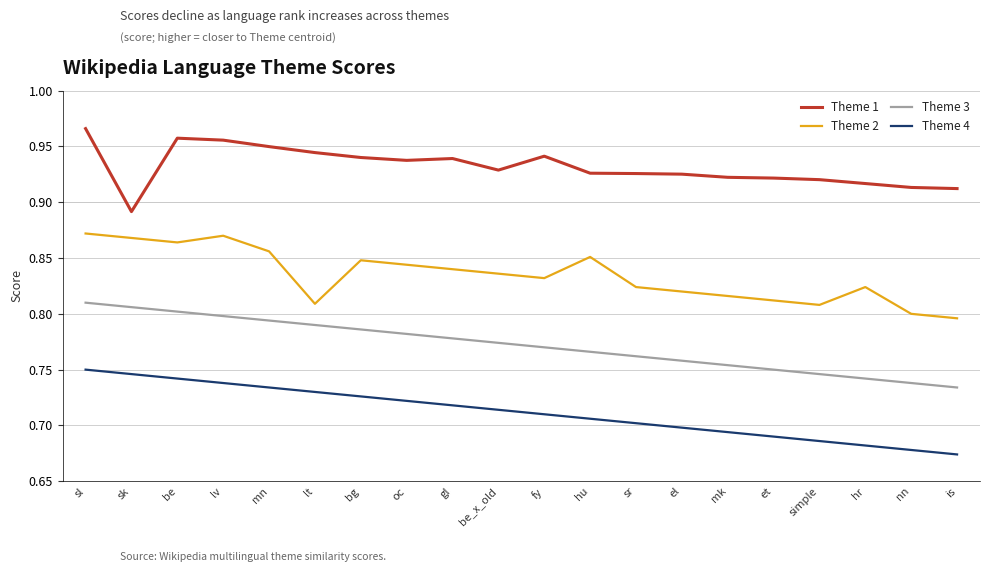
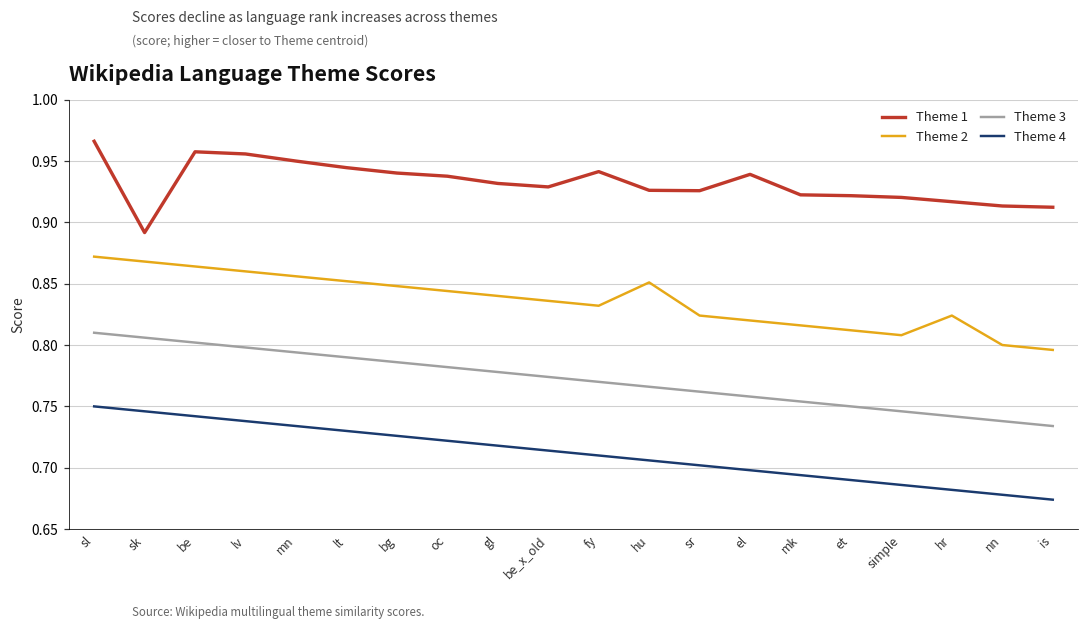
  {
    "Theme 1": {
      "sl": 0.966,
      "sk": 0.892,
      "be": 0.957,
      "lv": 0.956,
      "mn": 0.950,
      "lt": 0.945,
      "bg": 0.940,
      "oc": 0.938,
-     "gl": 0.939,
+     "gl": 0.932,
      "be_x_old": 0.929,
      "fy": 0.941,
      "hu": 0.926,
      "sr": 0.926,
-     "el": 0.925,
+     "el": 0.939,
      "mk": 0.922,
      "et": 0.922,
      "simple": 0.920,
      "hr": 0.917,
      "nn": 0.913,
      "is": 0.912
    },
    "Theme 2": {
      "sl": 0.872,
      "sk": 0.868,
      "be": 0.864,
-     "lv": 0.87,
+     "lv": 0.86,
      "mn": 0.856,
-     "lt": 0.809,
+     "lt": 0.852,
      "bg": 0.848,
      "oc": 0.844,
      "gl": 0.840,
      "be_x_old": 0.836,
      "fy": 0.832,
      "hu": 0.851,
      "sr": 0.824,
      "el": 0.820,
      "mk": 0.816,
      "et": 0.812,
      "simple": 0.808,
      "hr": 0.824,
      "nn": 0.800,
      "is": 0.796
    },
    "Theme 3": {
      "sl": 0.810,
      "sk": 0.806,
      "be": 0.802,
      "lv": 0.798,
      "mn": 0.794,
      "lt": 0.790,
      "bg": 0.786,
      "oc": 0.782,
      "gl": 0.778,
      "be_x_old": 0.774,
      "fy": 0.770,
      "hu": 0.766,
      "sr": 0.762,
      "el": 0.758,
      "mk": 0.754,
      "et": 0.750,
      "simple": 0.746,
      "hr": 0.742,
      "nn": 0.738,
      "is": 0.734
    },
    "Theme 4": {
      "sl": 0.750,
      "sk": 0.746,
      "be": 0.742,
      "lv": 0.738,
      "mn": 0.734,
      "lt": 0.730,
      "bg": 0.726,
      "oc": 0.722,
      "gl": 0.718,
      "be_x_old": 0.714,
      "fy": 0.710,
      "hu": 0.706,
      "sr": 0.702,
      "el": 0.698,
      "mk": 0.694,
      "et": 0.690,
      "simple": 0.686,
      "hr": 0.682,
      "nn": 0.678,
      "is": 0.674
    }
  }
